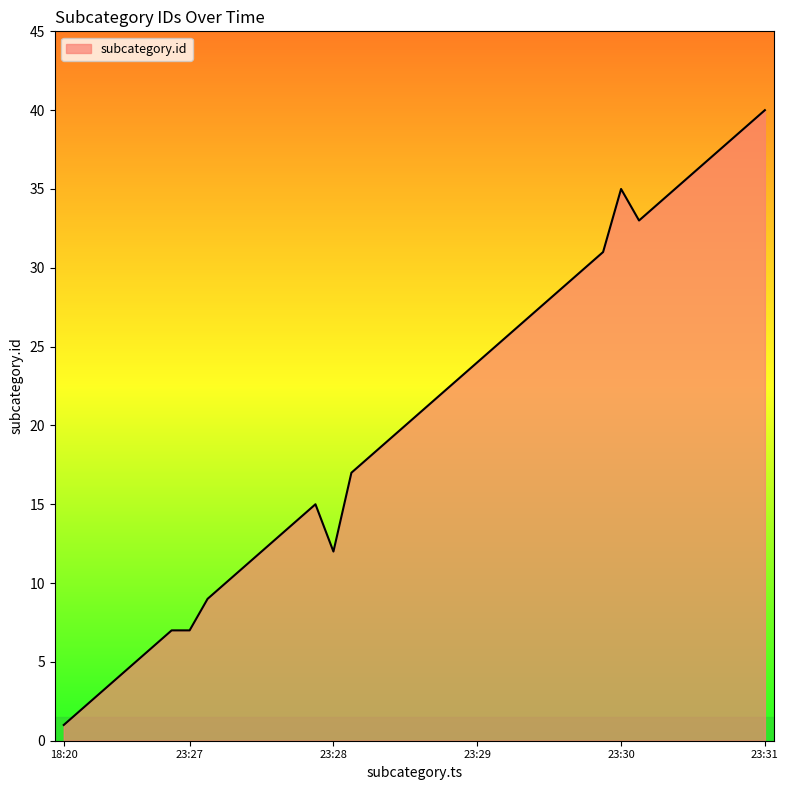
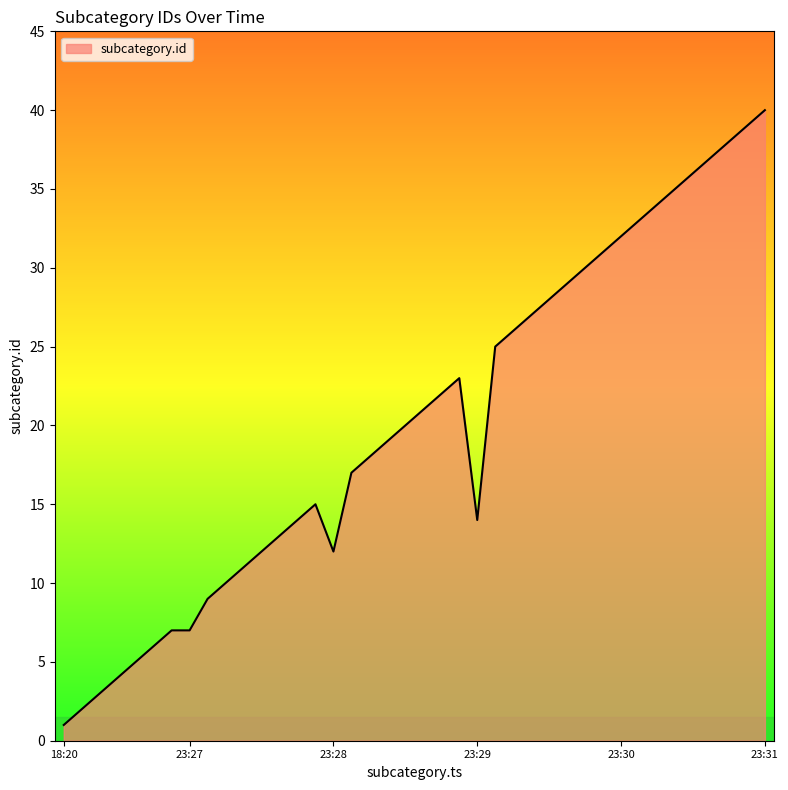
  {
    "23:27": 7,
    "23:28": 12,
-   "23:29": 24,
-   "23:30": 35,
+   "23:29": 14,
+   "23:30": 32,
    "23:31": 40
  }
